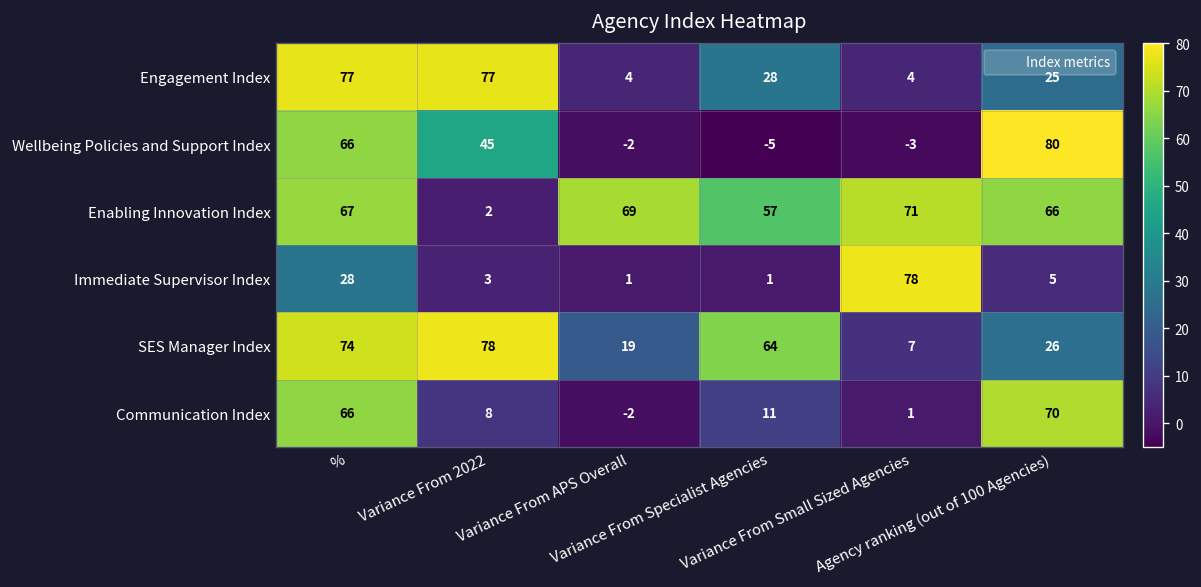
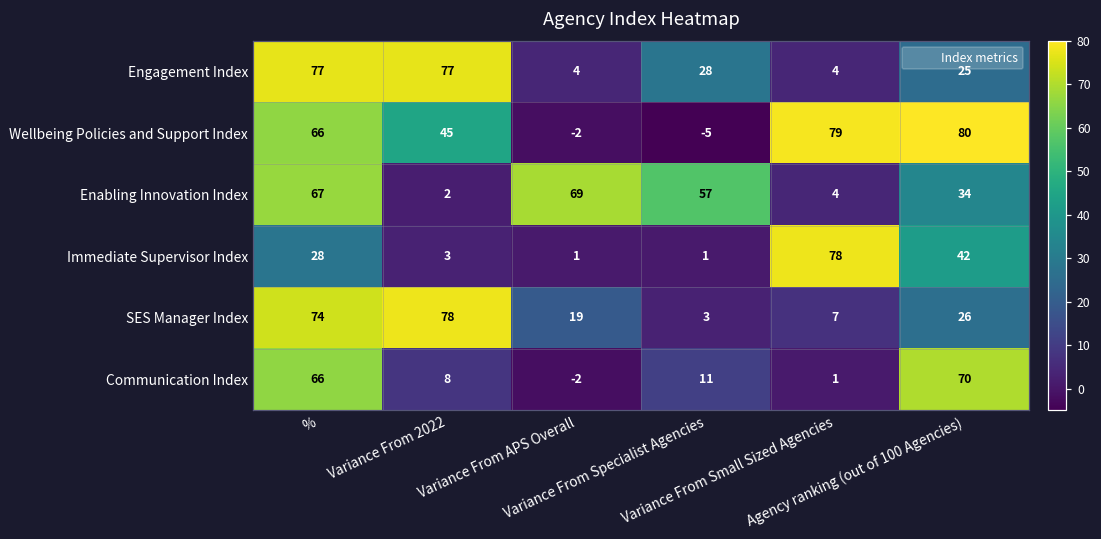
  {
    "Engagement Index": {
      "%": 77,
      "Variance From 2022": 77,
      "Variance From APS Overall": 4,
      "Variance From Specialist Agencies": 28,
      "Variance From Small Sized Agencies": 4
    },
    "Wellbeing Policies and Support Index": {
      "%": 66,
      "Variance From 2022": 45,
      "Variance From APS Overall": -2,
      "Variance From Specialist Agencies": -5,
-     "Variance From Small Sized Agencies": -3,
+     "Variance From Small Sized Agencies": 79,
      "Agency ranking (out of 100 Agencies)": 80
    },
    "Enabling Innovation Index": {
      "%": 67,
      "Variance From 2022": 2,
      "Variance From APS Overall": 69,
      "Variance From Specialist Agencies": 57,
-     "Variance From Small Sized Agencies": 71,
-     "Agency ranking (out of 100 Agencies)": 66
+     "Variance From Small Sized Agencies": 4,
+     "Agency ranking (out of 100 Agencies)": 34
    },
    "Immediate Supervisor Index": {
      "%": 28,
      "Variance From 2022": 3,
      "Variance From APS Overall": 1,
      "Variance From Specialist Agencies": 1,
      "Variance From Small Sized Agencies": 78,
-     "Agency ranking (out of 100 Agencies)": 5
+     "Agency ranking (out of 100 Agencies)": 42
    },
    "SES Manager Index": {
      "%": 74,
      "Variance From 2022": 78,
      "Variance From APS Overall": 19,
-     "Variance From Specialist Agencies": 64,
+     "Variance From Specialist Agencies": 3,
      "Variance From Small Sized Agencies": 7,
      "Agency ranking (out of 100 Agencies)": 26
    },
    "Communication Index": {
      "%": 66,
      "Variance From 2022": 8,
      "Variance From APS Overall": -2,
      "Variance From Specialist Agencies": 11,
      "Variance From Small Sized Agencies": 1,
      "Agency ranking (out of 100 Agencies)": 70
    }
  }
